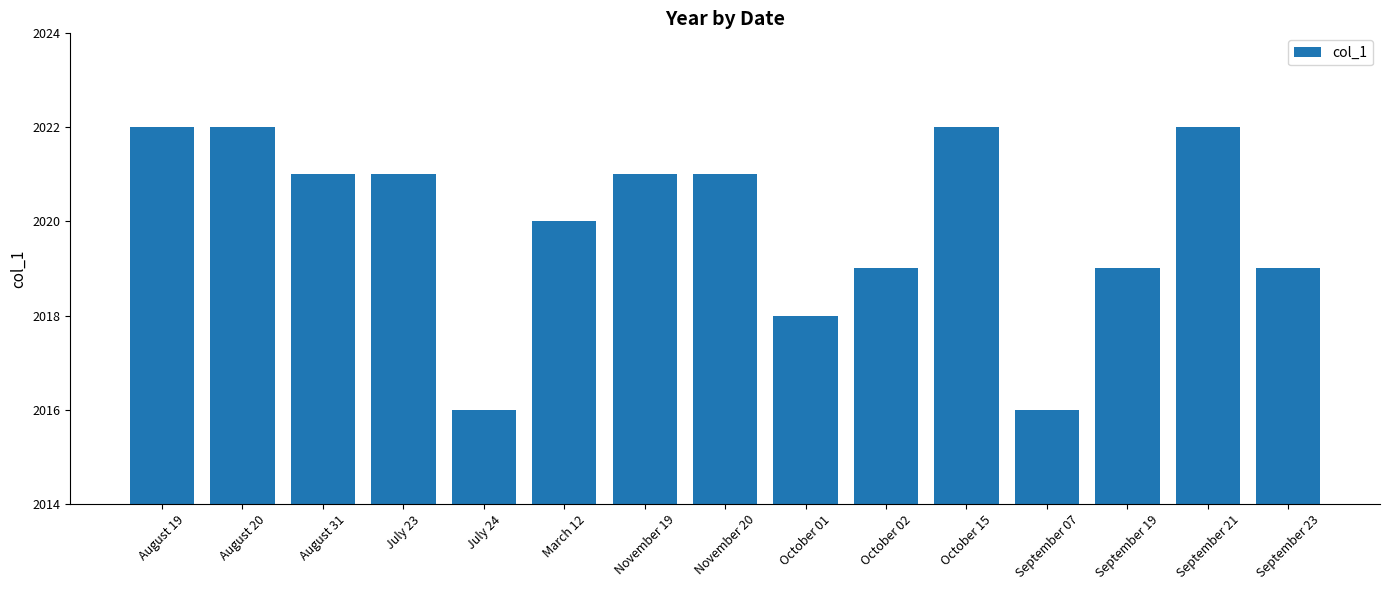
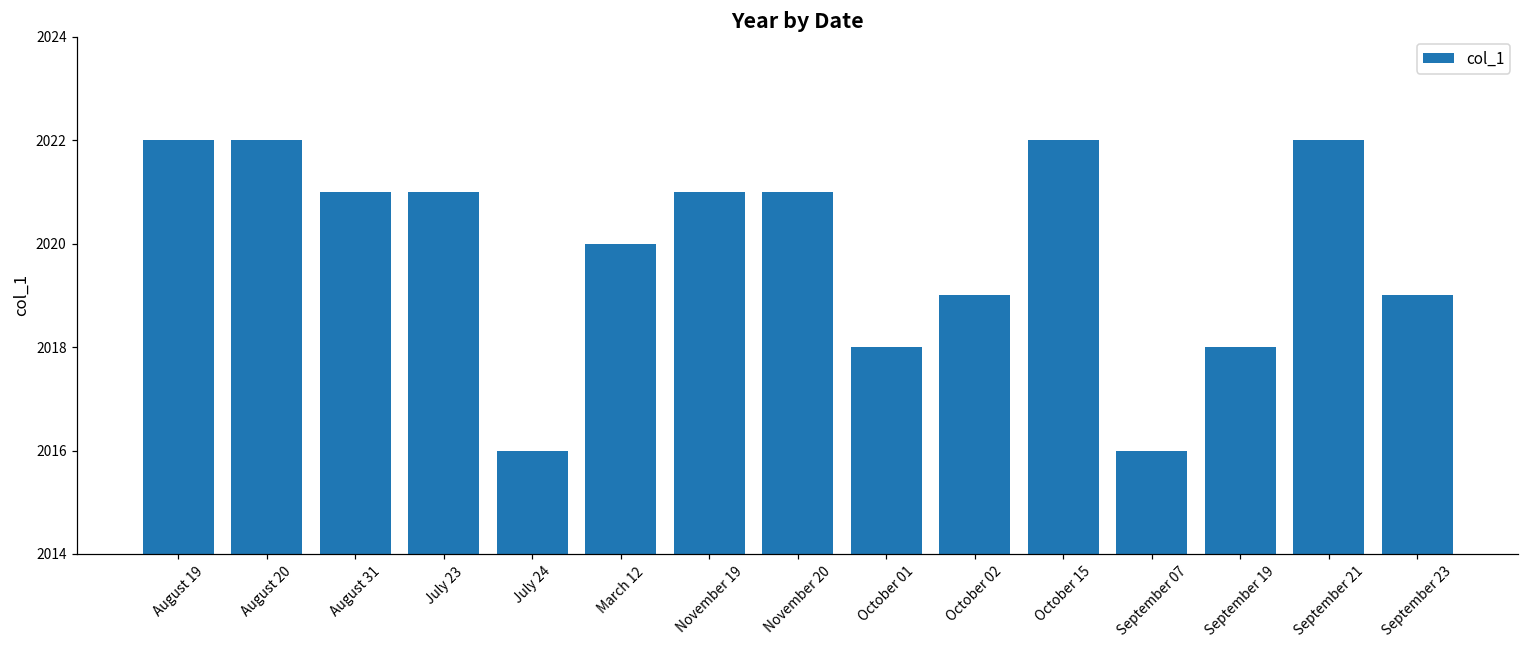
  {
    "August 19": 2022,
    "August 20": 2022,
    "August 31": 2021,
    "July 23": 2021,
    "July 24": 2016,
    "March 12": 2020,
    "November 19": 2021,
    "November 20": 2021,
    "October 01": 2018,
    "October 02": 2019,
    "October 15": 2022,
    "September 07": 2016,
-   "September 19": 2019,
+   "September 19": 2018,
    "September 21": 2022,
    "September 23": 2019
  }
